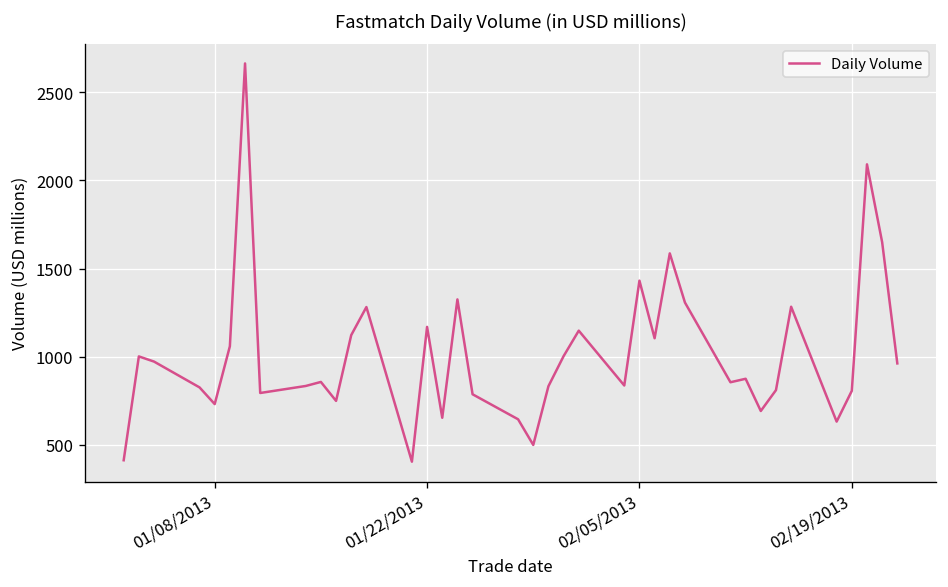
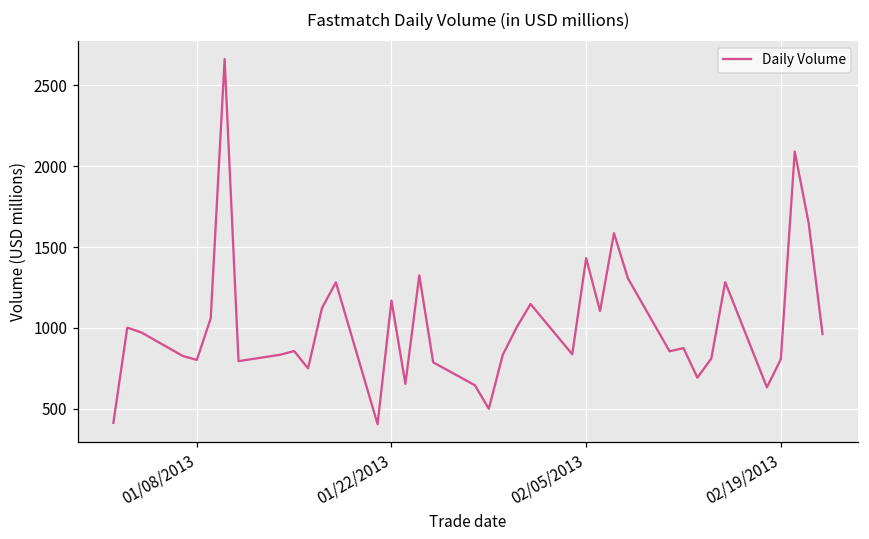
  {
-   "01/08/2013": 730,
+   "01/08/2013": 800,
    "01/22/2013": 1170,
    "02/05/2013": 1430,
    "02/19/2013": 810
  }
